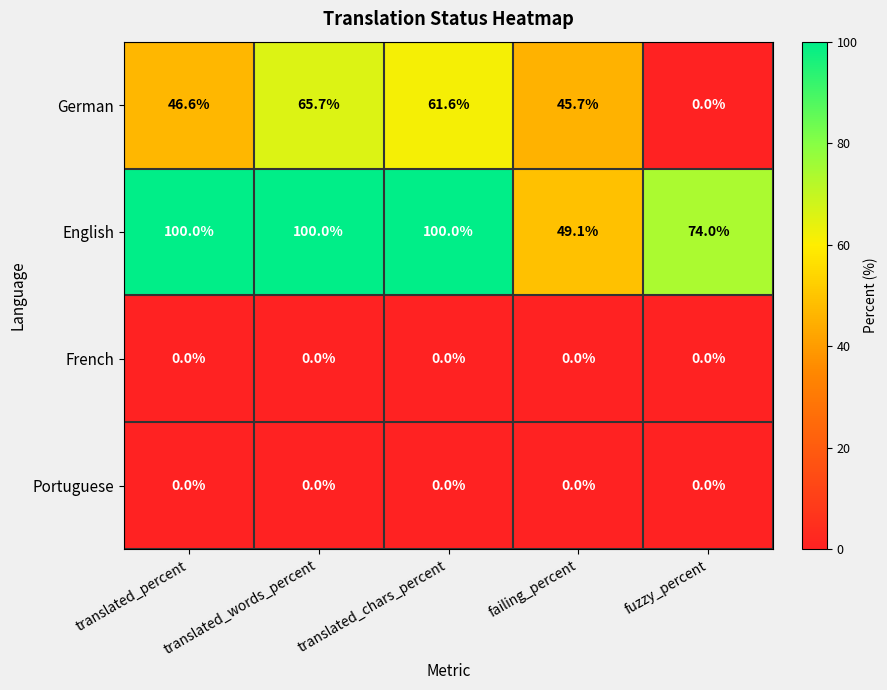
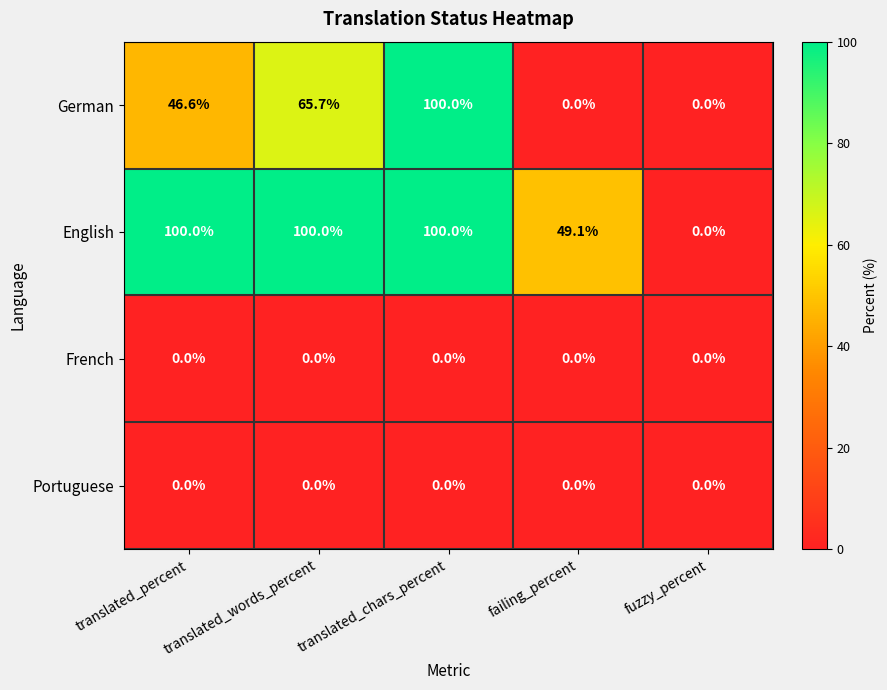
  {
    "German": {
      "translated_percent": "46.6%",
      "translated_words_percent": "65.7%",
-     "translated_chars_percent": "61.6%",
-     "failing_percent": "45.7%",
+     "translated_chars_percent": "100.0%",
+     "failing_percent": "0.0%",
      "fuzzy_percent": "0.0%"
    },
    "English": {
      "translated_percent": "100.0%",
      "translated_words_percent": "100.0%",
      "translated_chars_percent": "100.0%",
      "failing_percent": "49.1%",
-     "fuzzy_percent": "74.0%"
+     "fuzzy_percent": "0.0%"
    },
    "French": {
      "translated_percent": "0.0%",
      "translated_words_percent": "0.0%",
      "translated_chars_percent": "0.0%",
      "failing_percent": "0.0%",
      "fuzzy_percent": "0.0%"
    },
    "Portuguese": {
      "translated_percent": "0.0%",
      "translated_words_percent": "0.0%",
      "translated_chars_percent": "0.0%",
      "failing_percent": "0.0%",
      "fuzzy_percent": "0.0%"
    }
  }
